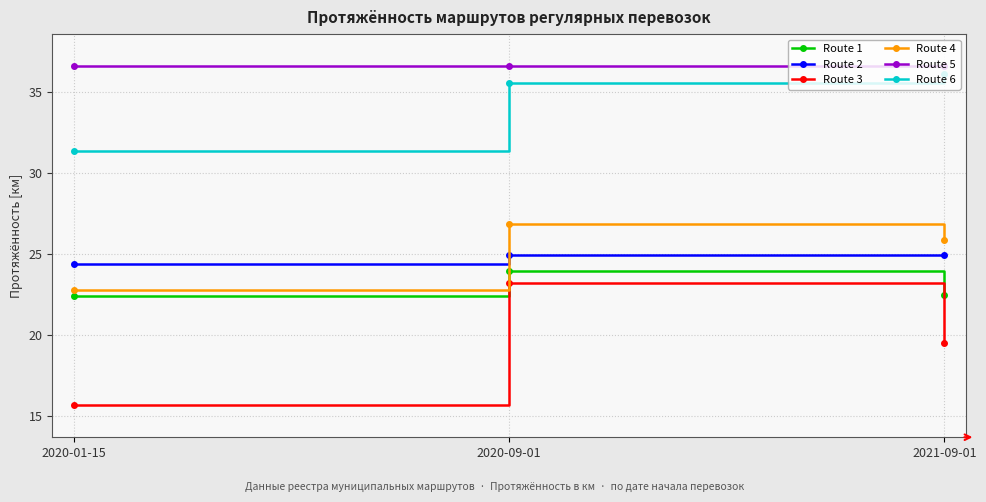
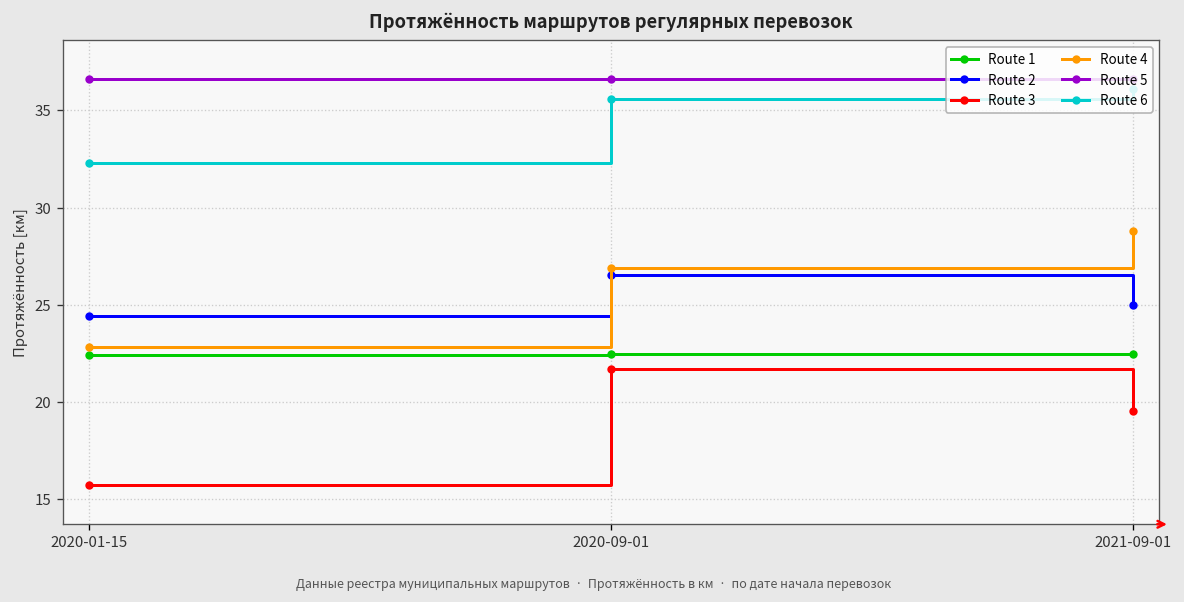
  {
    "Route 1": {
      "2020-01-15": 22.4,
-     "2020-09-01": 24.0,
+     "2020-09-01": 22.5,
      "2021-09-01": 22.5
    },
    "Route 2": {
      "2020-01-15": 24.4,
-     "2020-09-01": 25.0,
+     "2020-09-01": 26.6,
      "2021-09-01": 25.0
    },
    "Route 3": {
      "2020-01-15": 15.7,
-     "2020-09-01": 23.3,
+     "2020-09-01": 21.7,
      "2021-09-01": 19.5
    },
    "Route 4": {
      "2020-01-15": 22.8,
      "2020-09-01": 26.9,
-     "2021-09-01": 25.9
+     "2021-09-01": 28.8
    },
    "Route 5": {
      "2020-01-15": 36.6,
      "2020-09-01": 36.6
    },
    "Route 6": {
-     "2020-01-15": 31.4,
+     "2020-01-15": 32.3,
      "2020-09-01": 35.6
    }
  }
